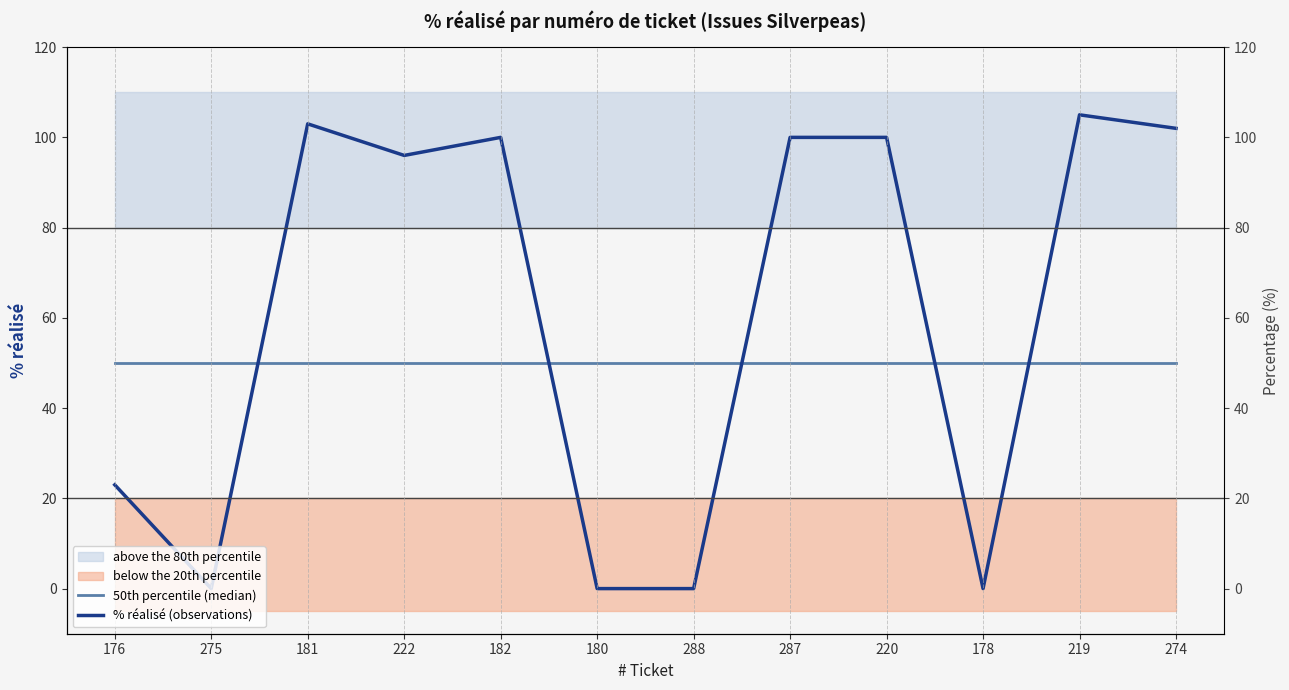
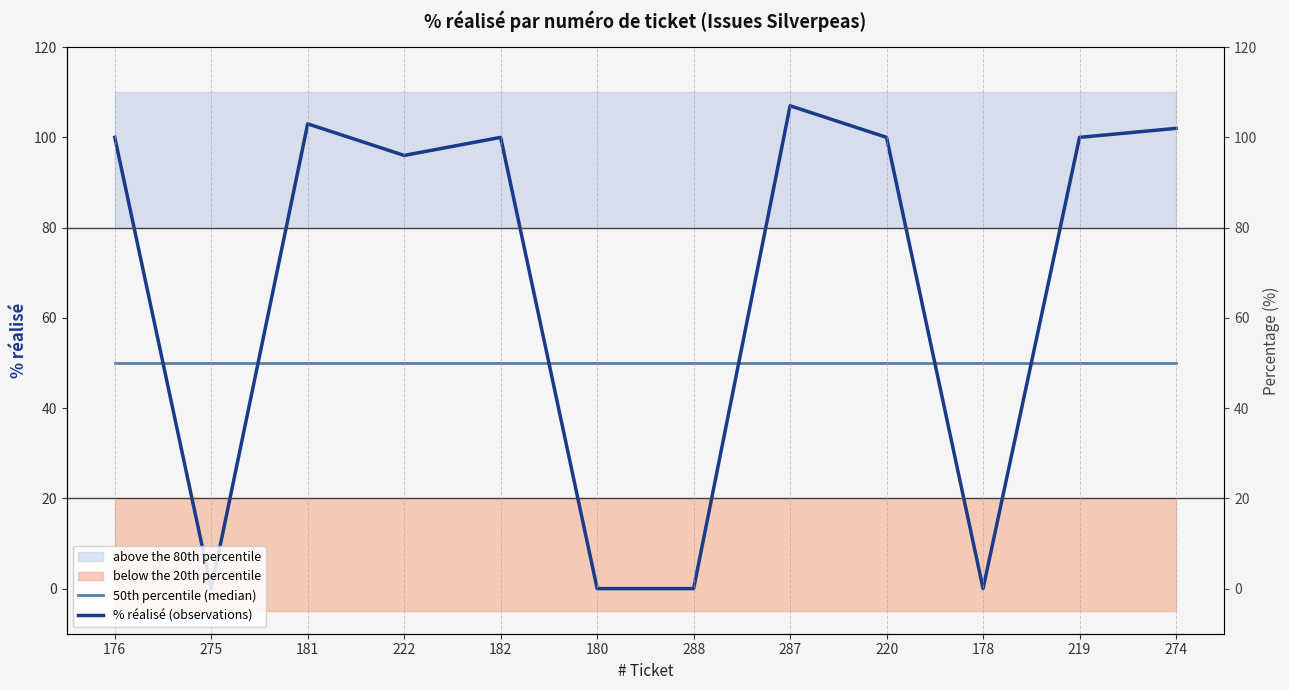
  {
    "50th percentile (median)": {
      "176": 50,
      "275": 50,
      "181": 50,
      "222": 50,
      "182": 50,
      "180": 50,
      "288": 50,
      "287": 50,
      "220": 50,
      "178": 50,
      "219": 50,
      "274": 50
    },
    "above the 80th percentile": {
      "176": 110,
      "275": 110,
      "181": 110,
      "222": 110,
      "182": 110,
      "180": 110,
      "288": 110,
      "287": 110,
      "220": 110,
      "178": 110,
      "219": 110,
      "274": 110
    },
    "% réalisé (observations)": {
-     "176": 23,
+     "176": 100,
      "181": 103,
      "222": 96,
      "182": 100,
      "180": 0,
      "288": 0,
-     "287": 100,
+     "287": 107,
      "220": 100,
      "178": 0,
-     "219": 105,
+     "219": 100,
      "274": 102
    },
    "below the 20th percentile": {
      "176": 20,
      "275": 20,
      "181": 20,
      "222": 20,
      "182": 20,
      "180": 20,
      "288": 20,
      "287": 20,
      "220": 20,
      "178": 20,
      "219": 20,
      "274": 20
    }
  }
